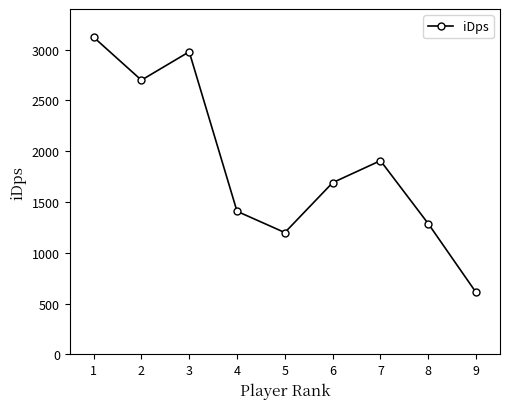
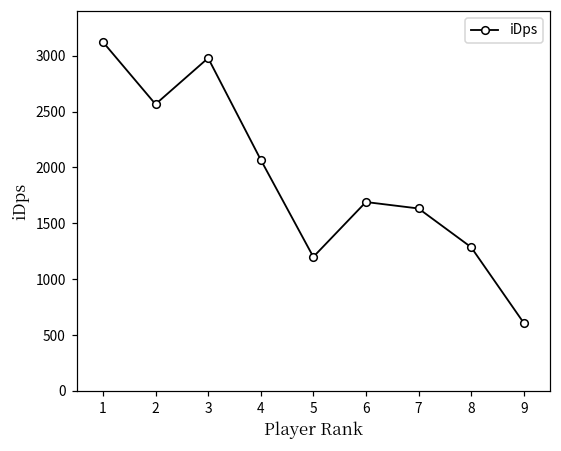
  {
    "1": 3120,
-   "2": 2700,
+   "2": 2570,
    "3": 2980,
-   "4": 1410,
+   "4": 2070,
    "5": 1200,
    "6": 1690,
-   "7": 1910,
+   "7": 1630,
    "8": 1290,
    "9": 610
  }
